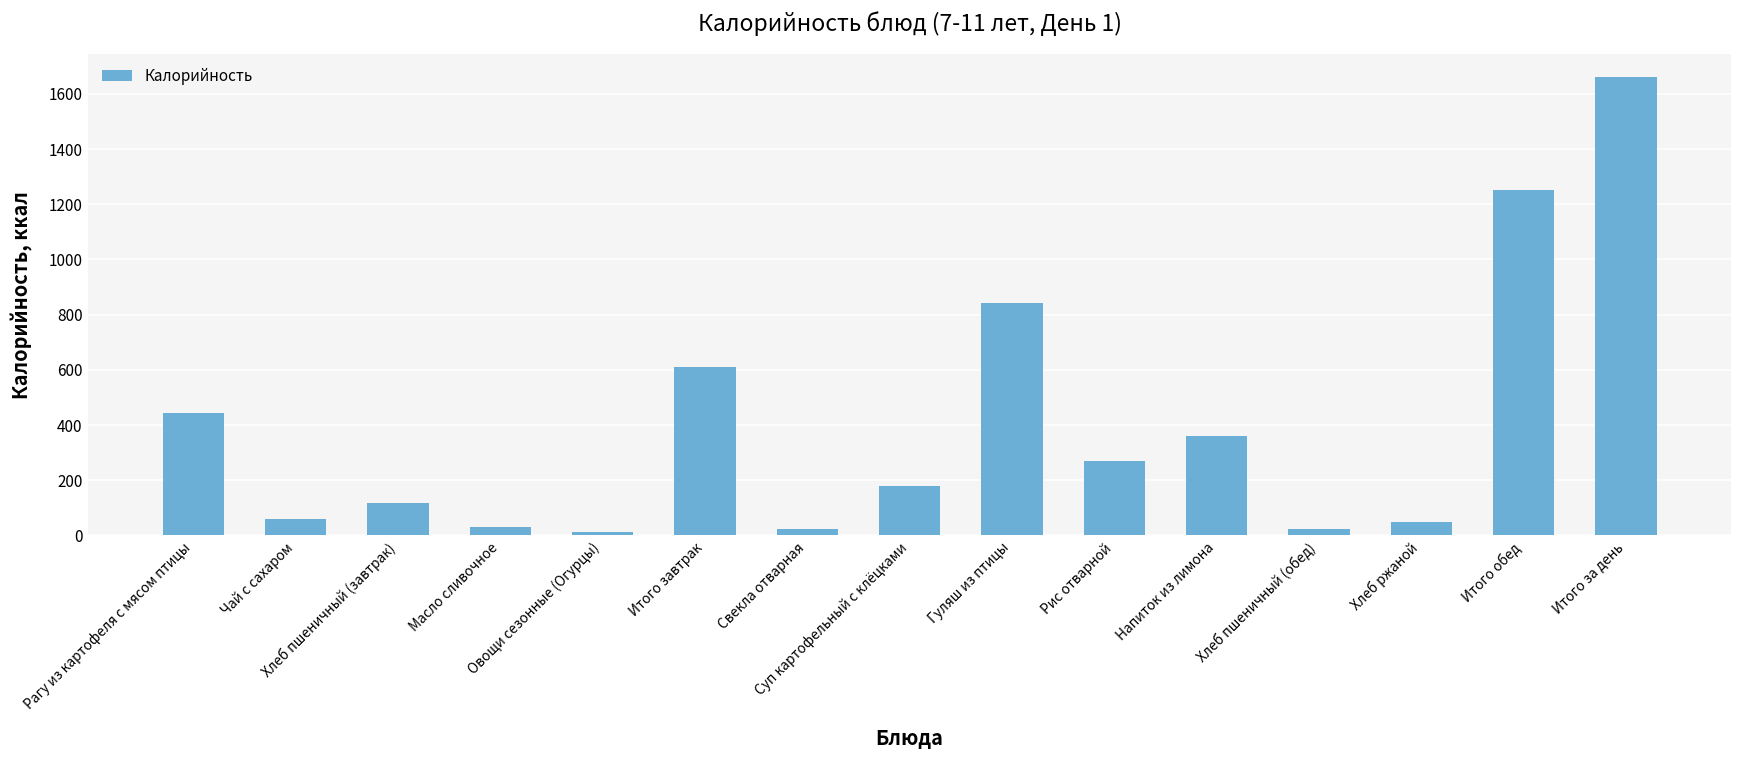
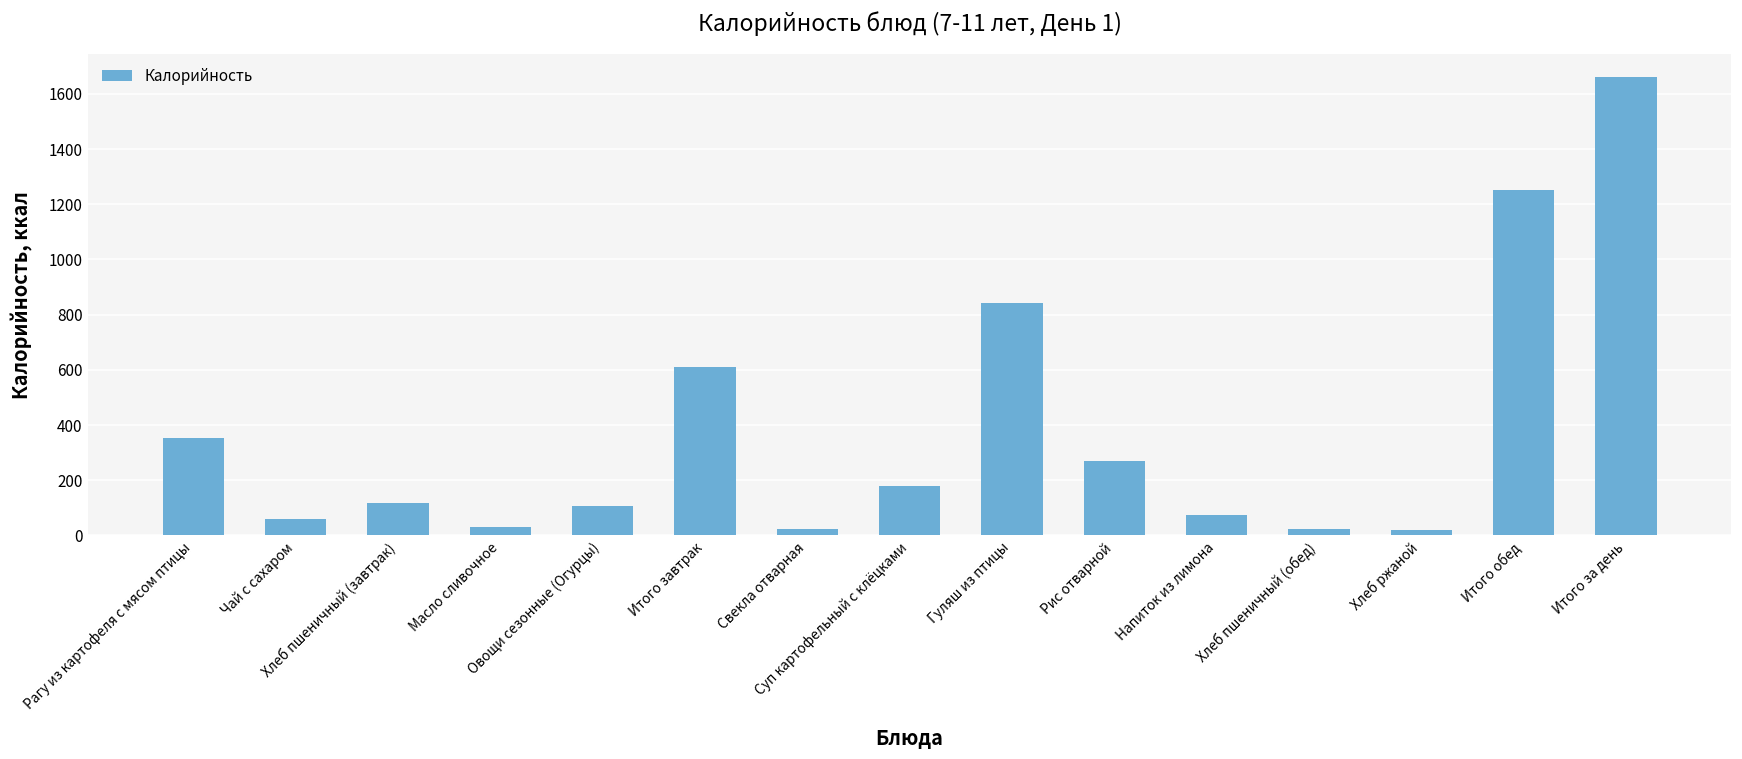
  {
-   "Рагу из картофеля с мясом птицы": 440,
+   "Рагу из картофеля с мясом птицы": 350,
    "Чай с сахаром": 60,
    "Хлеб пшеничный (завтрак)": 120,
    "Масло сливочное": 30,
-   "Овощи сезонные (Огурцы)": 10,
+   "Овощи сезонные (Огурцы)": 110,
    "Итого завтрак": 610,
    "Свекла отварная": 30,
    "Суп картофельный с клёцками": 180,
    "Гуляш из птицы": 840,
    "Рис отварной": 270,
-   "Напиток из лимона": 360,
+   "Напиток из лимона": 70,
    "Хлеб пшеничный (обед)": 30,
-   "Хлеб ржаной": 50,
+   "Хлеб ржаной": 20,
    "Итого обед": 1250,
    "Итого за день": 1660
  }
